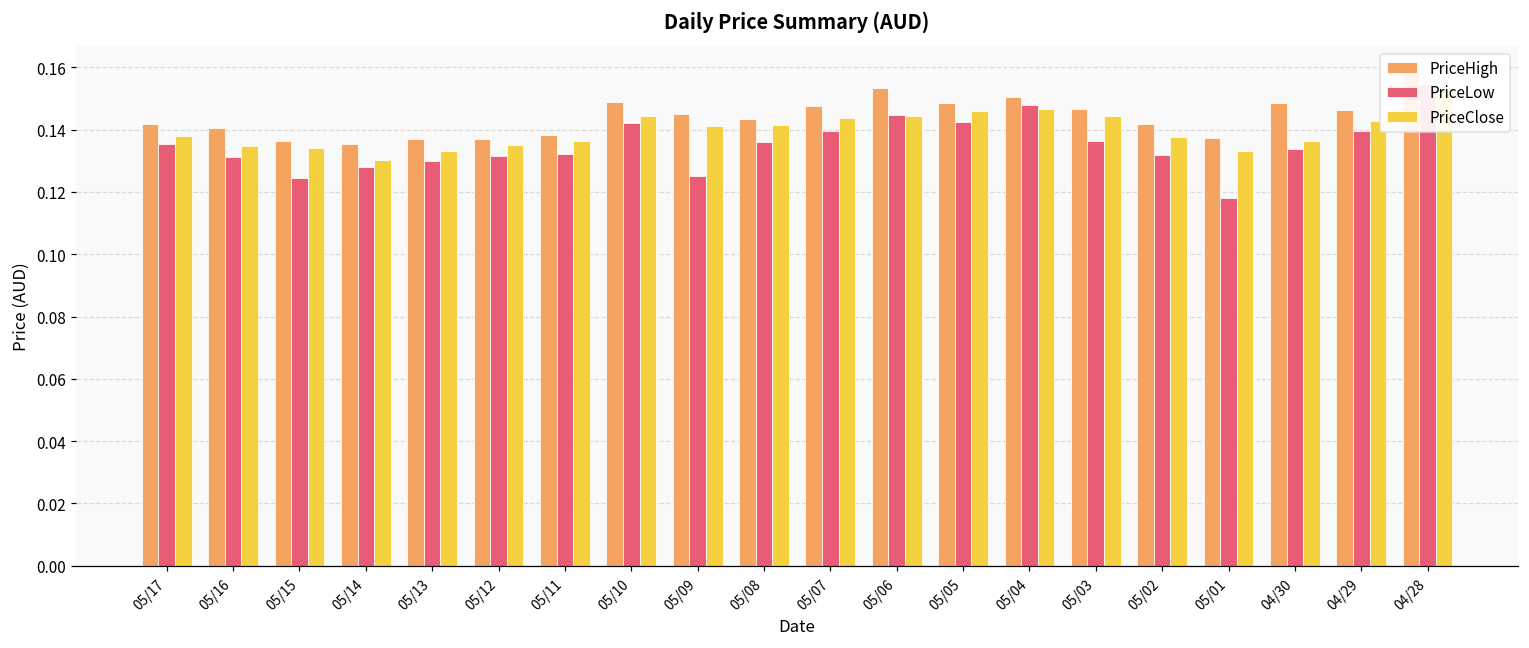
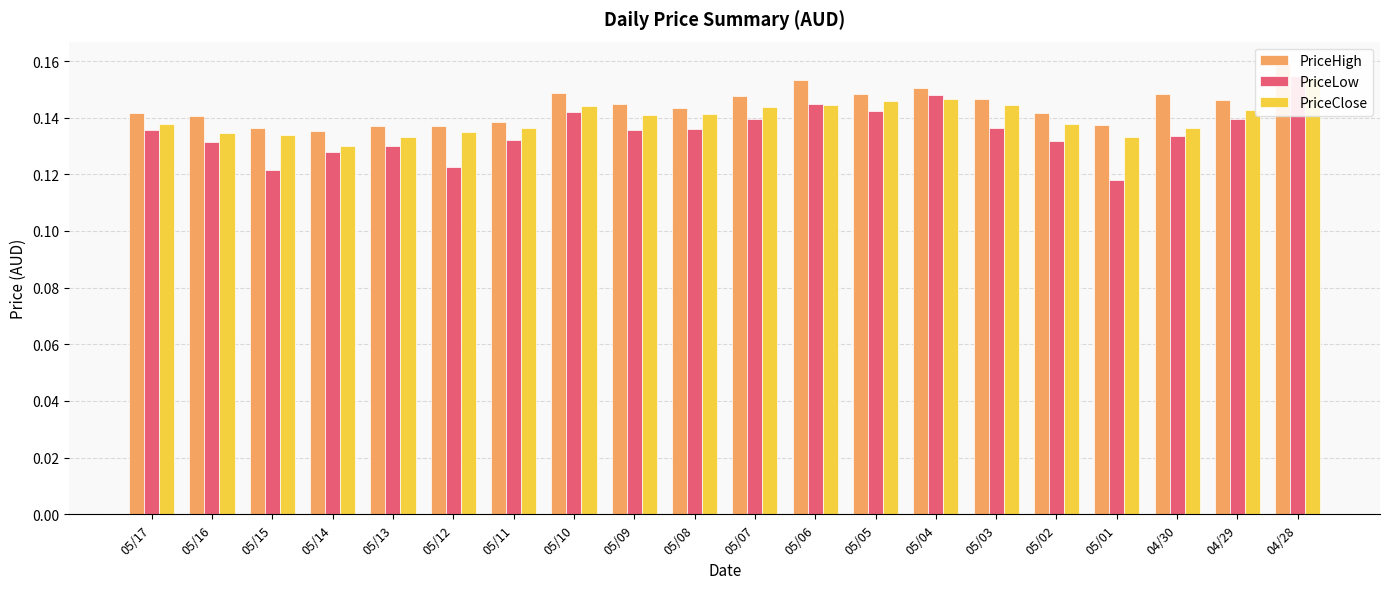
  {
    "PriceLow": {
      "05/17": 0.136,
      "05/16": 0.131,
-     "05/15": 0.125,
+     "05/15": 0.122,
      "05/14": 0.128,
      "05/13": 0.130,
-     "05/12": 0.131,
+     "05/12": 0.123,
      "05/11": 0.132,
      "05/10": 0.142,
-     "05/09": 0.125,
+     "05/09": 0.136,
      "05/08": 0.136,
      "05/07": 0.139,
      "05/06": 0.145,
      "05/05": 0.142,
      "05/04": 0.148,
      "05/03": 0.136,
      "05/02": 0.132,
      "05/01": 0.118,
      "04/30": 0.134,
      "04/29": 0.139
    }
  }
